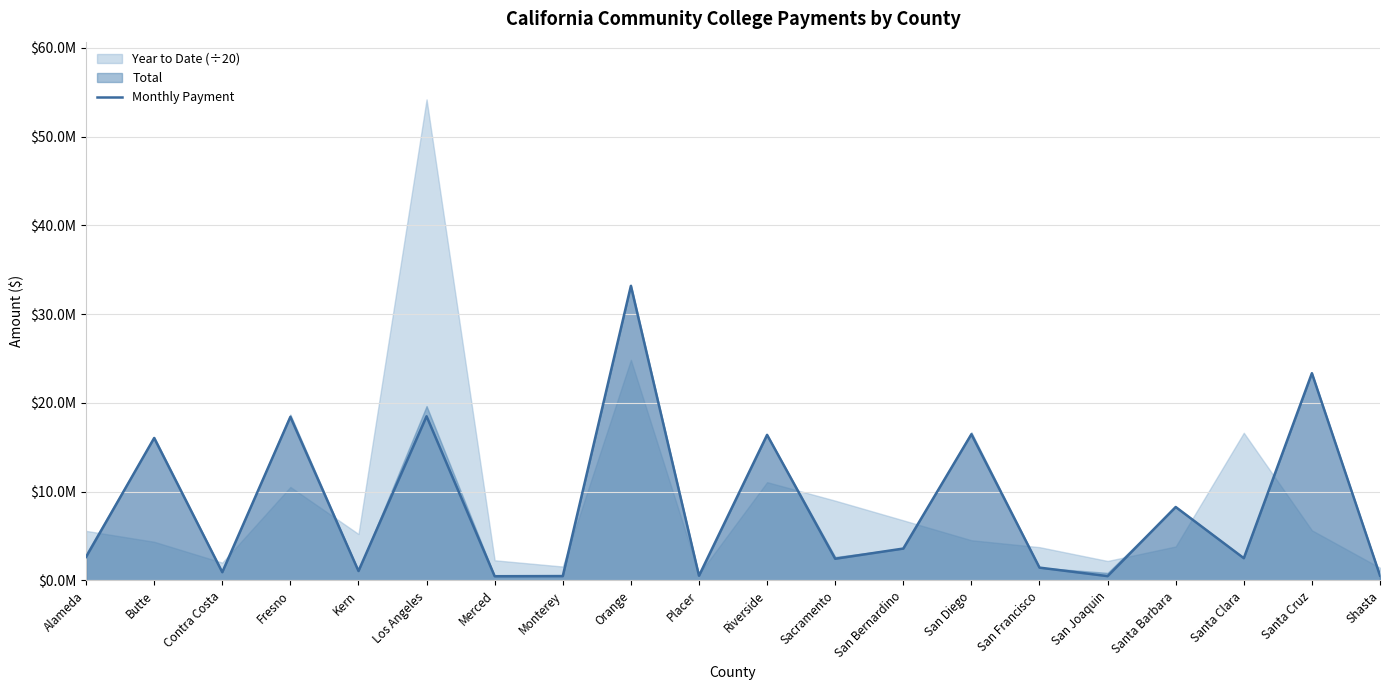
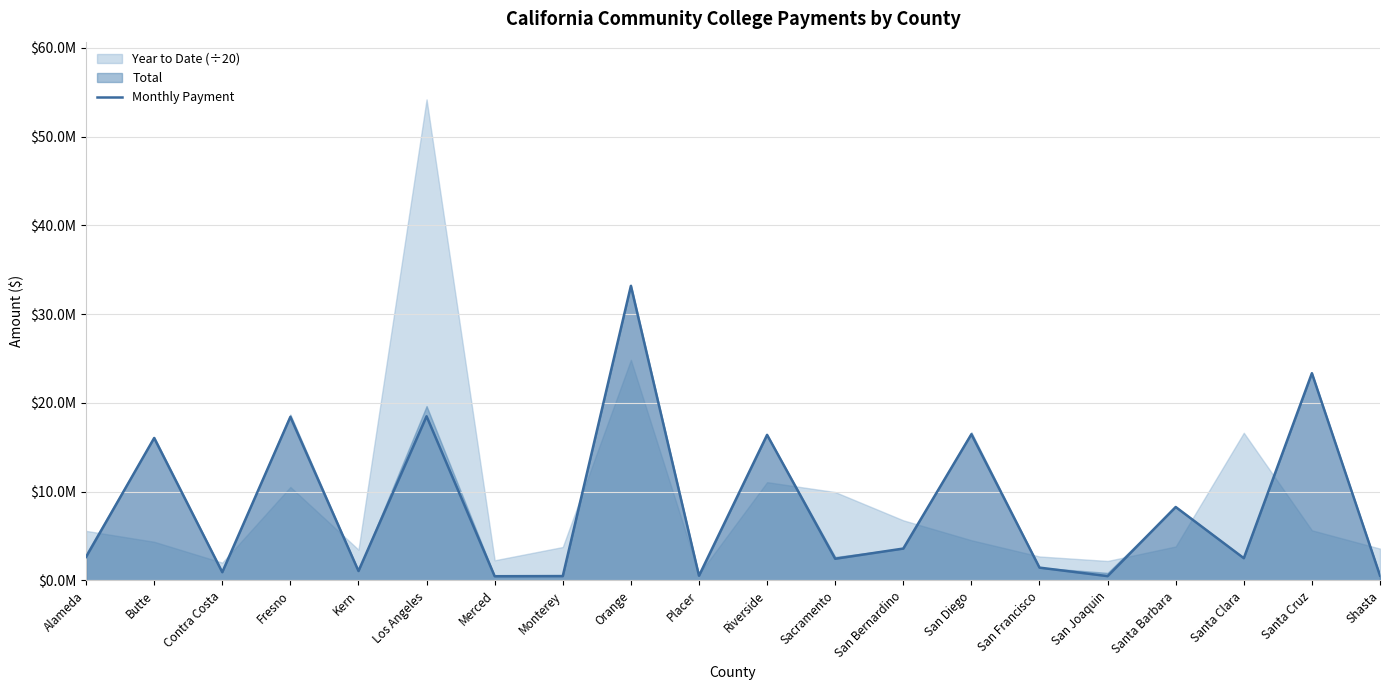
  {
    "Year to Date (÷20)": {
      "Alameda": "$6000000",
      "Butte": "$4000000",
      "Contra Costa": "$2000000",
      "Fresno": "$11000000",
-     "Kern": "$5000000",
+     "Kern": "$3000000",
      "Los Angeles": "$54000000",
      "Merced": "$2000000",
-     "Monterey": "$2000000",
+     "Monterey": "$4000000",
      "Orange": "$25000000",
      "Riverside": "$11000000",
-     "Sacramento": "$9000000",
+     "Sacramento": "$10000000",
      "San Bernardino": "$7000000",
      "San Diego": "$5000000",
-     "San Francisco": "$4000000",
+     "San Francisco": "$3000000",
      "San Joaquin": "$2000000",
      "Santa Barbara": "$4000000",
      "Santa Clara": "$17000000",
      "Santa Cruz": "$6000000",
-     "Shasta": "$1000000"
+     "Shasta": "$4000000"
    }
  }
